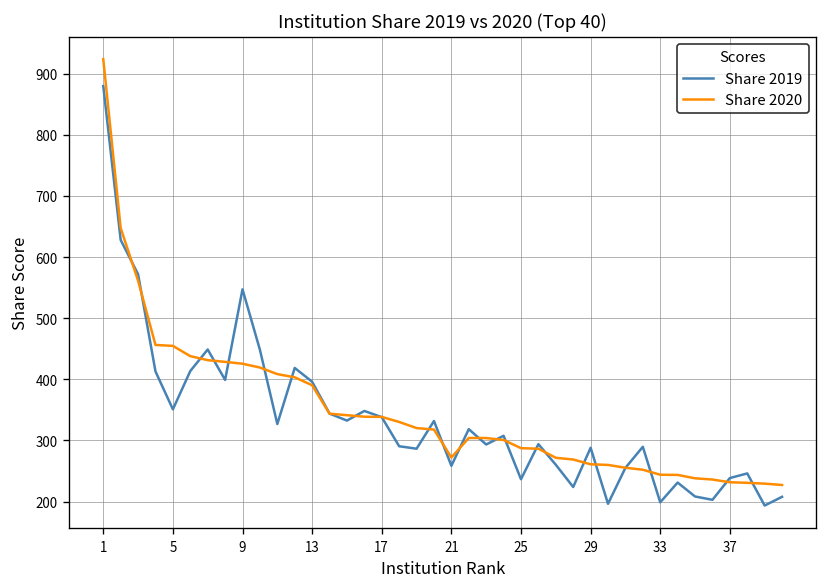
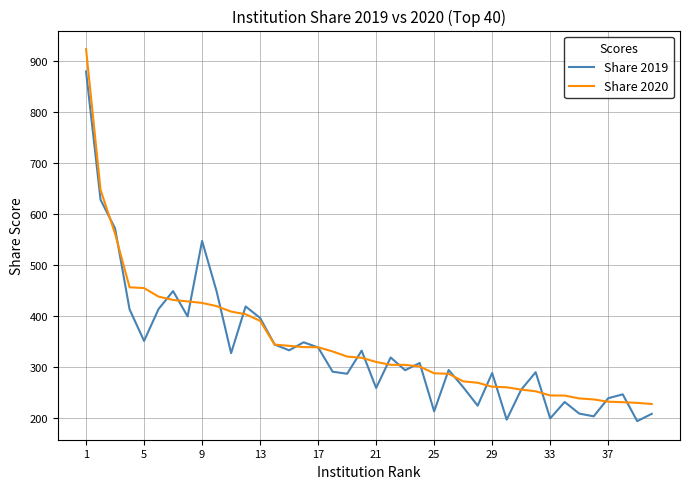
  {
    "Share 2019": {
      "1": 880,
      "5": 350,
      "9": 550,
      "13": 400,
      "21": 260,
-     "25": 240,
+     "25": 210,
      "29": 290,
      "33": 200,
      "37": 240
    },
    "Share 2020": {
      "1": 920,
      "5": 450,
      "9": 430,
      "13": 390,
-     "21": 270,
+     "21": 310,
      "25": 290,
      "29": 260,
      "33": 240,
      "37": 230
    }
  }
